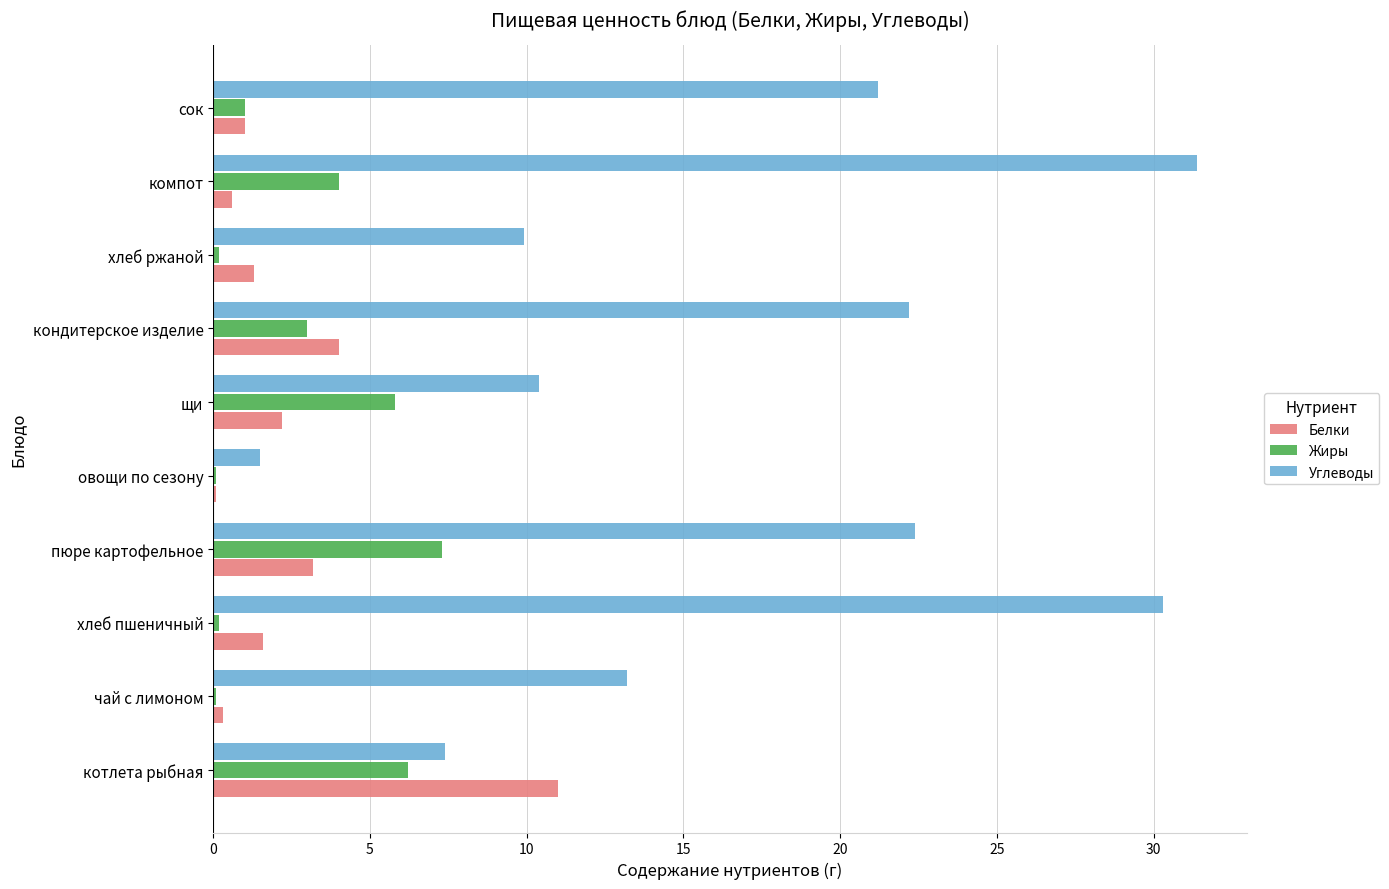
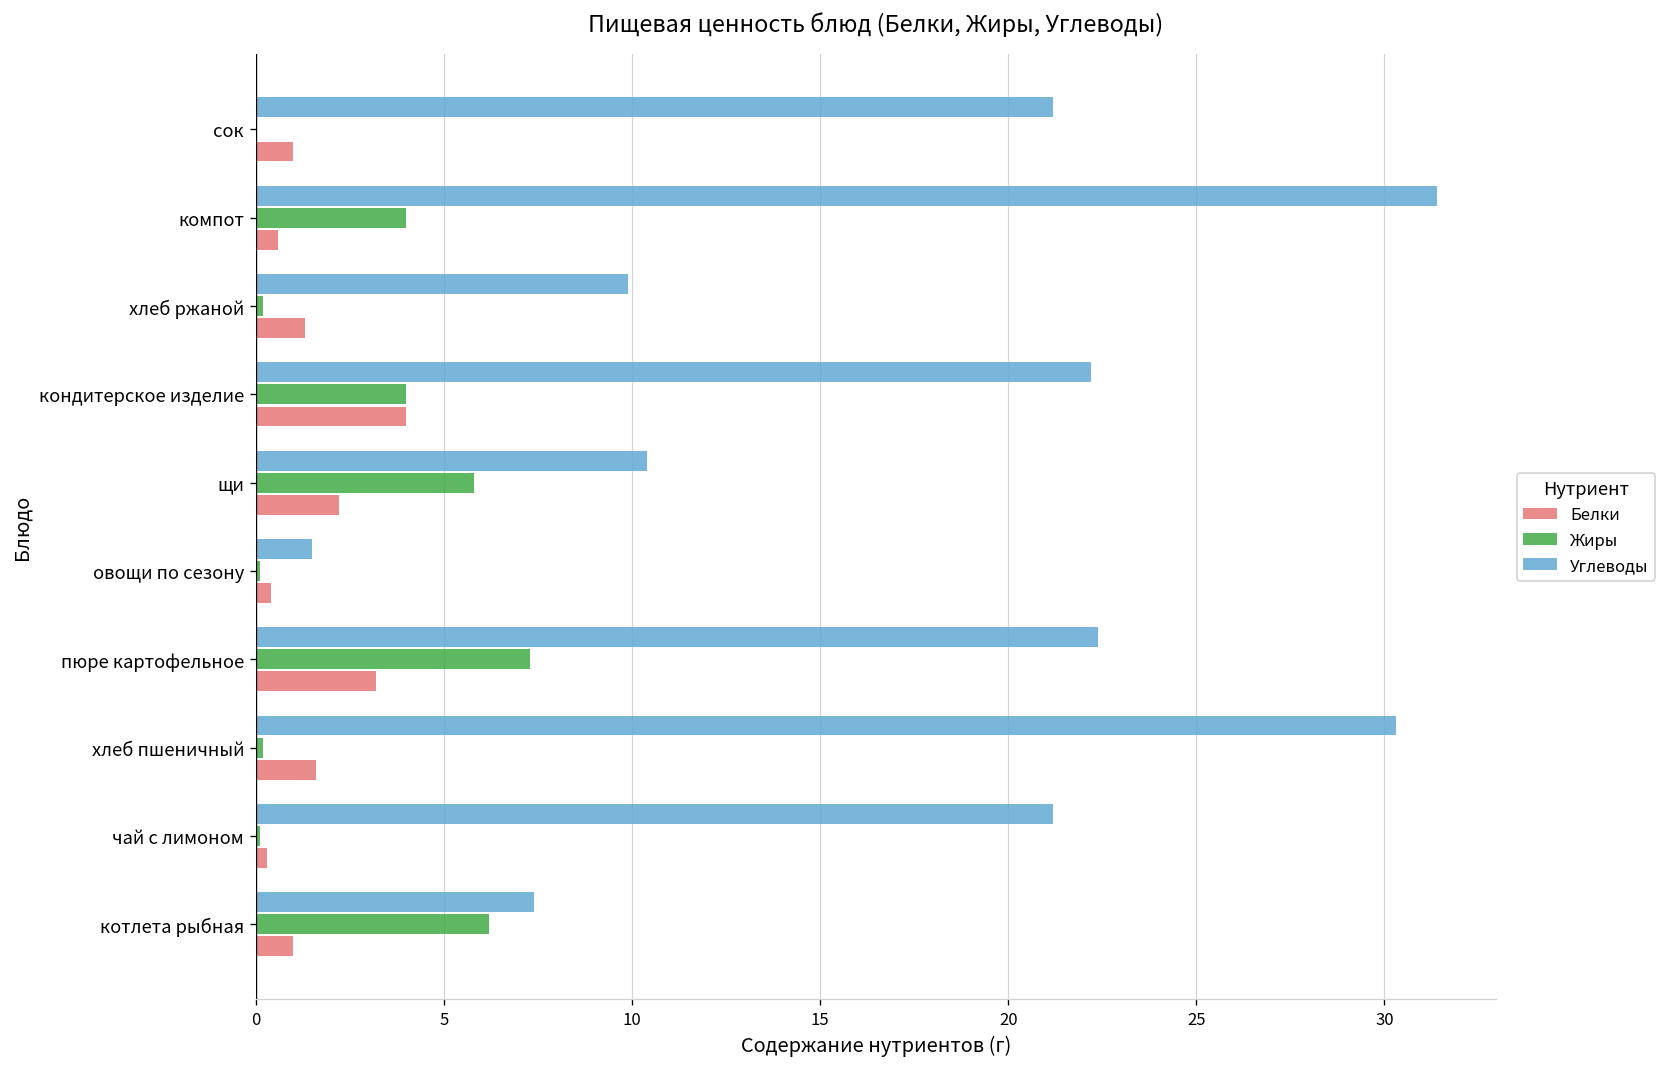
  {
    "Белки": {
      "сок": 1.0,
      "компот": 0.6,
      "хлеб ржаной": 1.3,
      "кондитерское изделие": 4.0,
      "щи": 2.2,
-     "овощи по сезону": 0.1,
+     "овощи по сезону": 0.4,
      "пюре картофельное": 3.2,
      "хлеб пшеничный": 1.6,
      "чай с лимоном": 0.3,
-     "котлета рыбная": 11
+     "котлета рыбная": 1
    },
    "Жиры": {
-     "сок": 1,
+     "сок": 0,
      "компот": 4,
      "хлеб ржаной": 0.2,
-     "кондитерское изделие": 3,
+     "кондитерское изделие": 4,
      "щи": 5.8,
      "овощи по сезону": 0.1,
      "пюре картофельное": 7.3,
      "хлеб пшеничный": 0.2,
      "чай с лимоном": 0.1,
      "котлета рыбная": 6.2
    },
    "Углеводы": {
      "сок": 21.2,
      "компот": 31.4,
      "хлеб ржаной": 9.9,
      "кондитерское изделие": 22.2,
      "щи": 10.4,
      "овощи по сезону": 1.5,
      "пюре картофельное": 22.4,
      "хлеб пшеничный": 30.3,
-     "чай с лимоном": 13.2,
+     "чай с лимоном": 21.2,
      "котлета рыбная": 7.4
    }
  }
